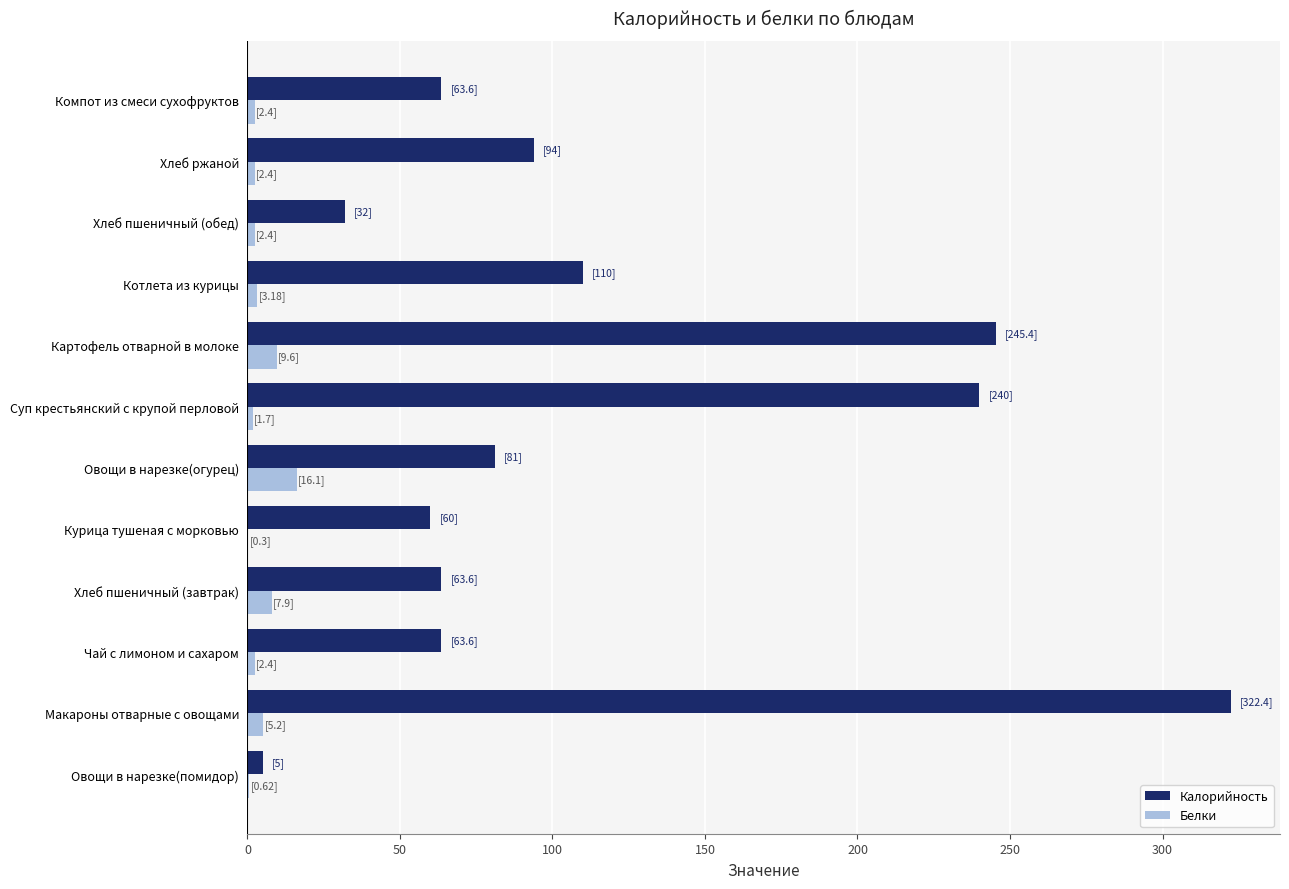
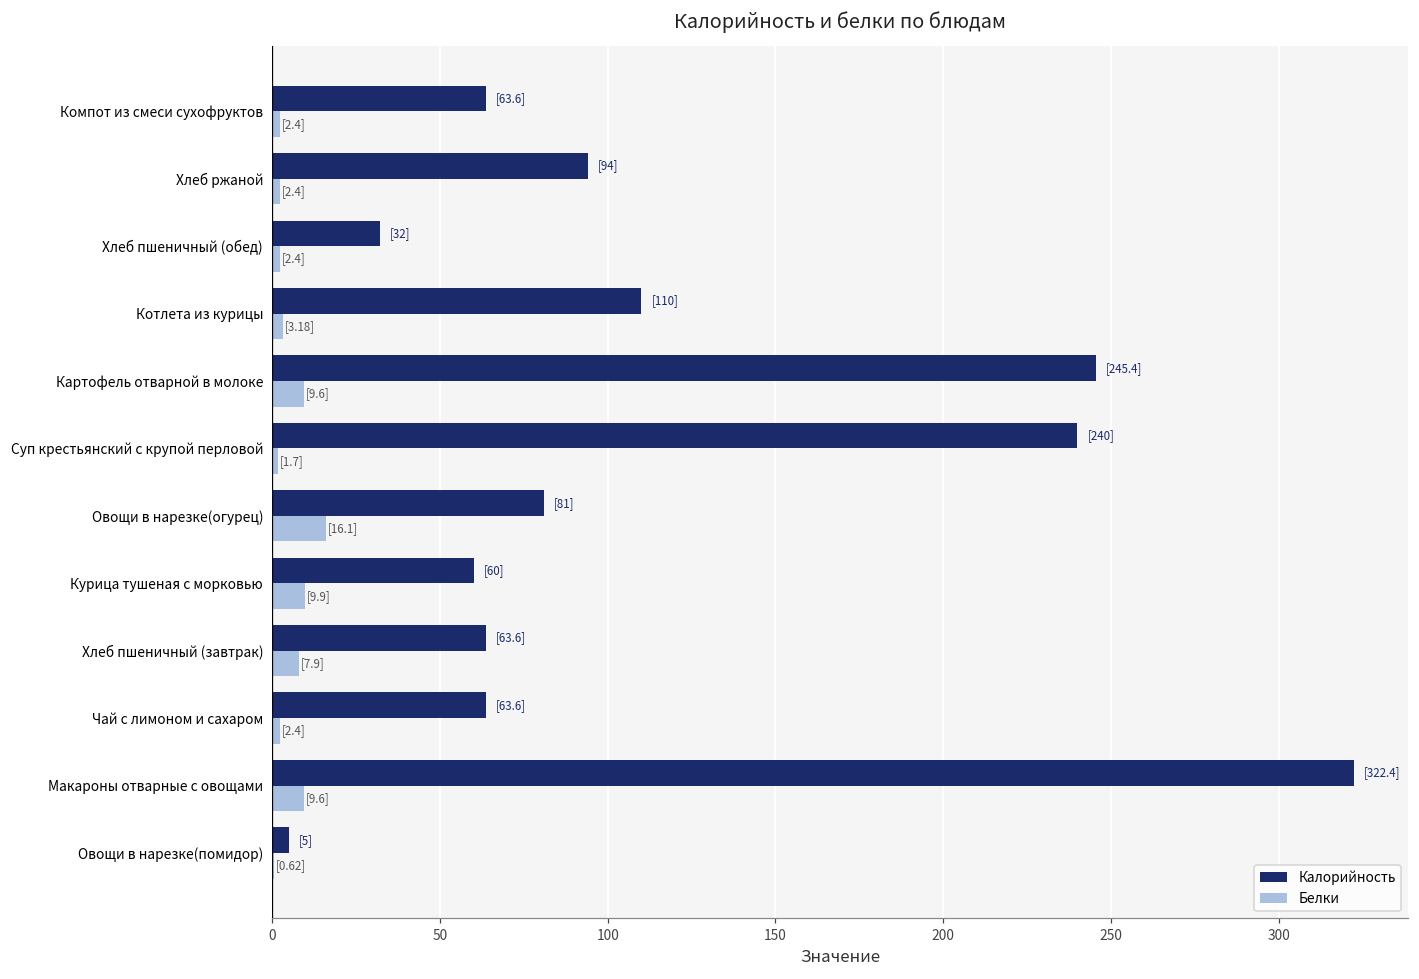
  {
    "Калорийность": {
      "Компот из смеси сухофруктов": "63.6]",
      "Хлеб ржаной": "94]",
      "Хлеб пшеничный (обед)": "32]",
      "Котлета из курицы": "110]",
      "Картофель отварной в молоке": "245.4]",
      "Суп крестьянский с крупой перловой": "240]",
      "Овощи в нарезке(огурец)": "81]",
      "Курица тушеная с морковью": "60]",
      "Хлеб пшеничный (завтрак)": "63.6]",
      "Чай с лимоном и сахаром": "63.6]",
      "Макароны отварные с овощами": "322.4]",
      "Овощи в нарезке(помидор)": "5]"
    },
    "Белки": {
      "Компот из смеси сухофруктов": "2.4]",
      "Хлеб ржаной": "2.4]",
      "Хлеб пшеничный (обед)": "2.4]",
      "Котлета из курицы": "3.18]",
      "Картофель отварной в молоке": "9.6]",
      "Суп крестьянский с крупой перловой": "1.7]",
      "Овощи в нарезке(огурец)": "16.1]",
-     "Курица тушеная с морковью": "0.3]",
+     "Курица тушеная с морковью": "9.9]",
      "Хлеб пшеничный (завтрак)": "7.9]",
      "Чай с лимоном и сахаром": "2.4]",
-     "Макароны отварные с овощами": "5.2]",
+     "Макароны отварные с овощами": "9.6]",
      "Овощи в нарезке(помидор)": "0.62]"
    }
  }
